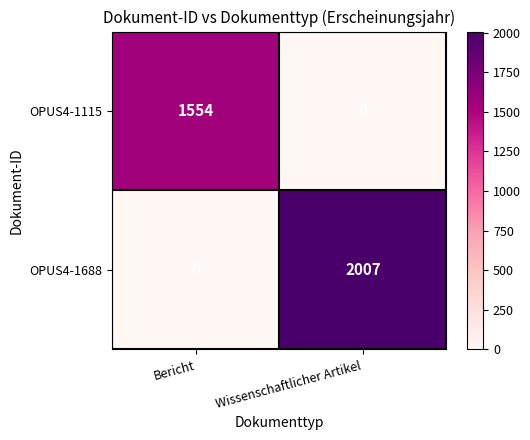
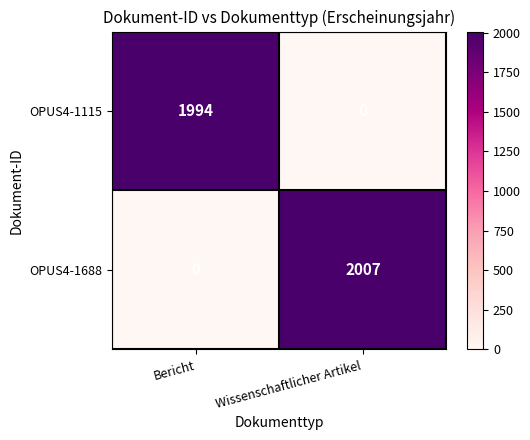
  {
    "OPUS4-1115": {
-     "Bericht": 1554
+     "Bericht": 1994
    },
    "OPUS4-1688": {
      "Wissenschaftlicher Artikel": 2007
    }
  }
